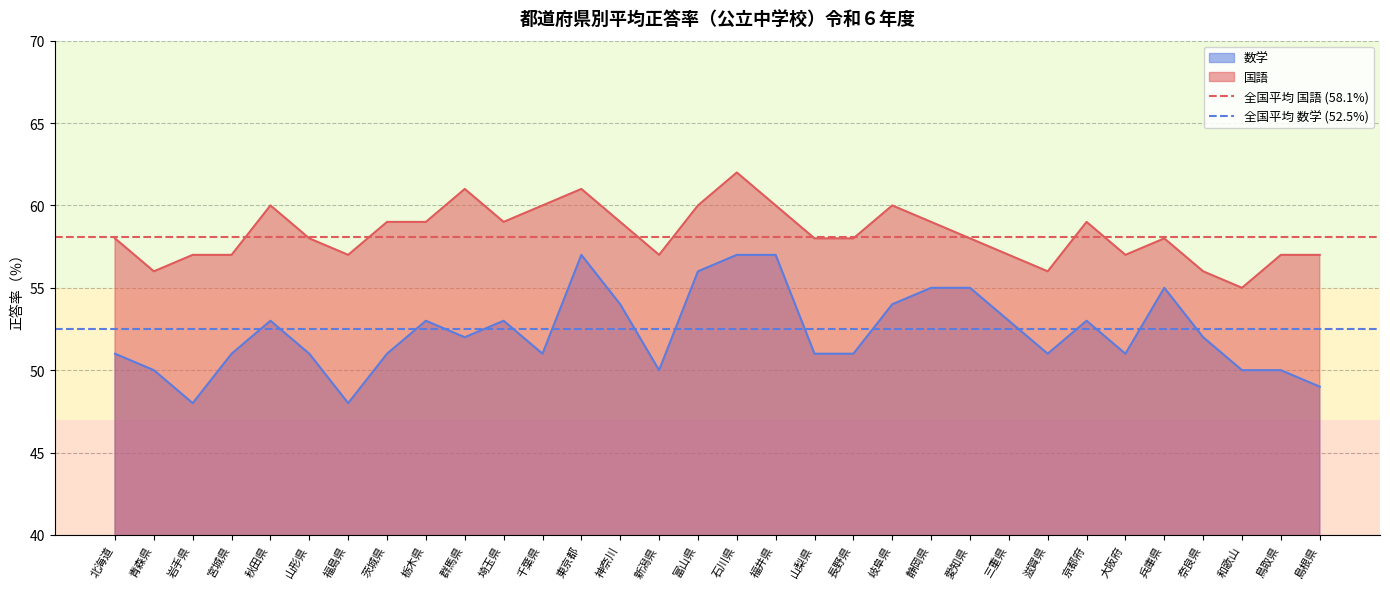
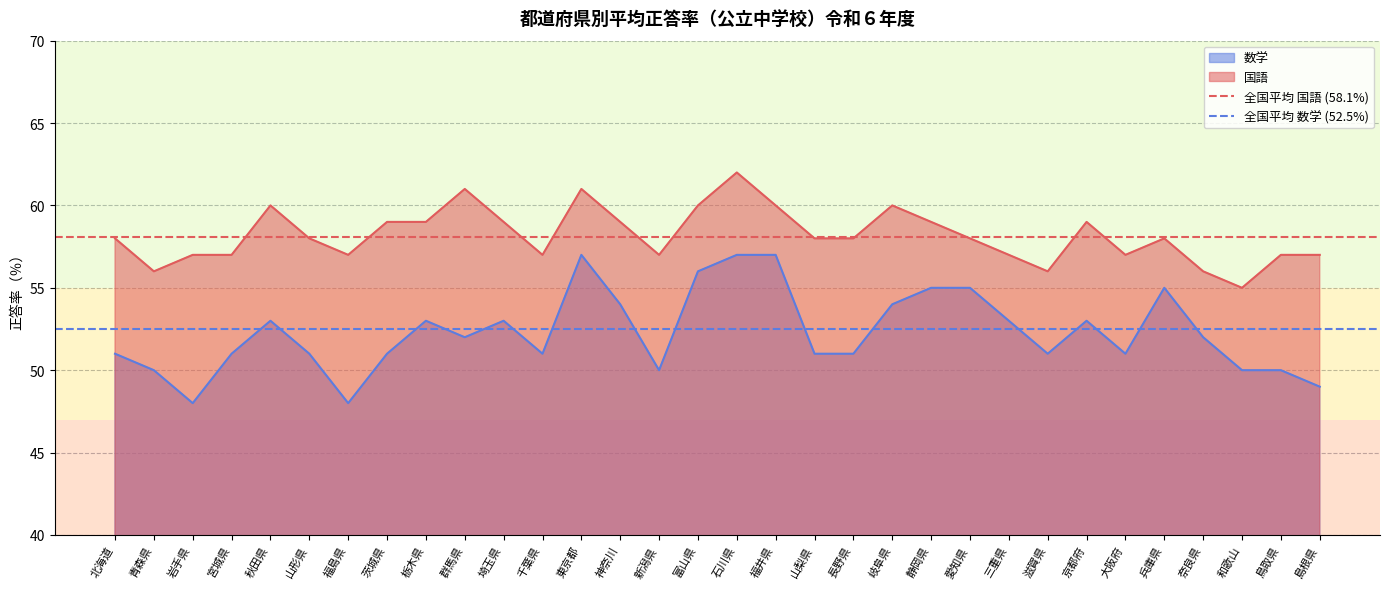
  {
    "数学": {
      "北海道": 51,
      "青森県": 50,
      "岩手県": 48,
      "宮城県": 51,
      "秋田県": 53,
      "山形県": 51,
      "福島県": 48,
      "茨城県": 51,
      "栃木県": 53,
      "群馬県": 52,
      "埼玉県": 53,
      "千葉県": 51,
      "東京都": 57,
      "神奈川": 54,
      "新潟県": 50,
      "富山県": 56,
      "石川県": 57,
      "福井県": 57,
      "山梨県": 51,
      "長野県": 51,
      "岐阜県": 54,
      "静岡県": 55,
      "愛知県": 55,
      "三重県": 53,
      "滋賀県": 51,
      "京都府": 53,
      "大阪府": 51,
      "兵庫県": 55,
      "奈良県": 52,
      "和歌山": 50,
      "鳥取県": 50,
      "島根県": 49
    },
    "国語": {
      "北海道": 58,
      "青森県": 56,
      "岩手県": 57,
      "宮城県": 57,
      "秋田県": 60,
      "山形県": 58,
      "福島県": 57,
      "茨城県": 59,
      "栃木県": 59,
      "群馬県": 61,
      "埼玉県": 59,
-     "千葉県": 60,
+     "千葉県": 57,
      "東京都": 61,
      "神奈川": 59,
      "新潟県": 57,
      "富山県": 60,
      "石川県": 62,
      "福井県": 60,
      "山梨県": 58,
      "長野県": 58,
      "岐阜県": 60,
      "静岡県": 59,
      "愛知県": 58,
      "三重県": 57,
      "滋賀県": 56,
      "京都府": 59,
      "大阪府": 57,
      "兵庫県": 58,
      "奈良県": 56,
      "和歌山": 55,
      "鳥取県": 57,
      "島根県": 57
    }
  }
